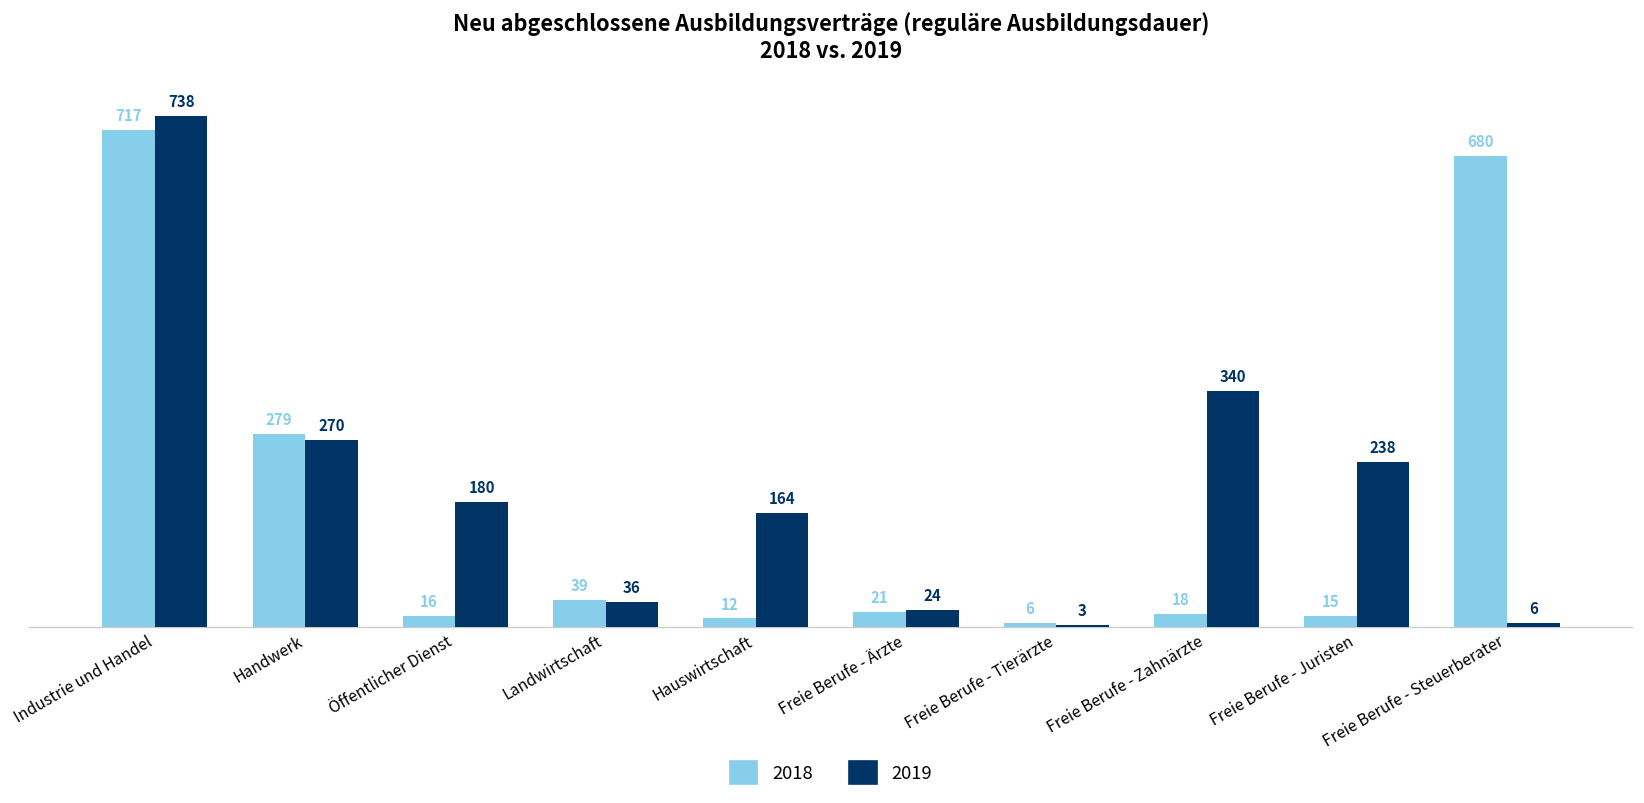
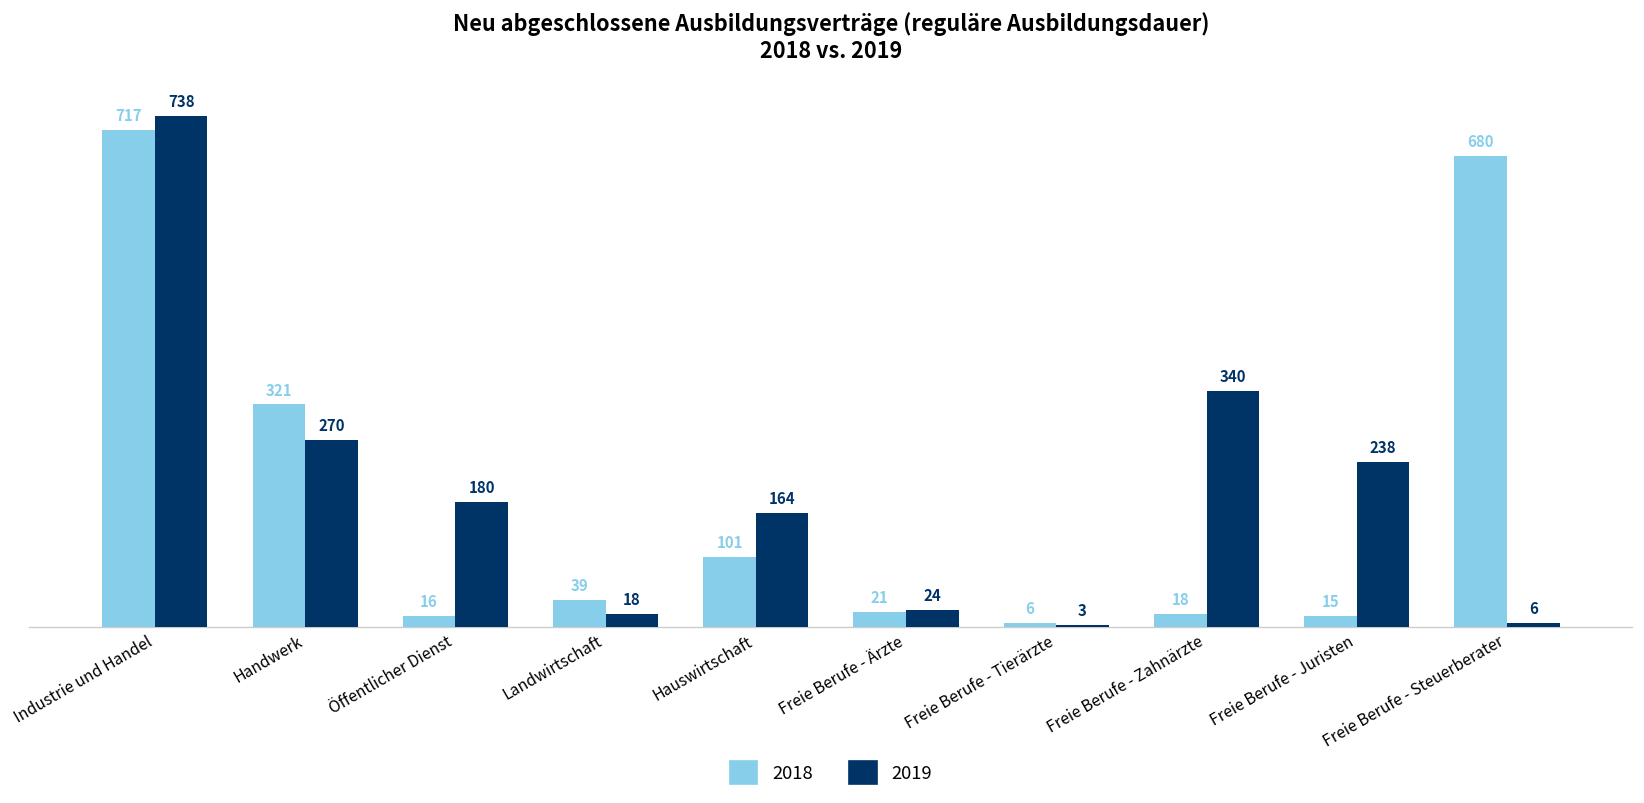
  {
    "2018": {
      "Industrie und Handel": 717,
-     "Handwerk": 279,
+     "Handwerk": 321,
      "Öffentlicher Dienst": 16,
      "Landwirtschaft": 39,
-     "Hauswirtschaft": 12,
+     "Hauswirtschaft": 101,
      "Freie Berufe - Ärzte": 21,
      "Freie Berufe - Tierärzte": 6,
      "Freie Berufe - Zahnärzte": 18,
      "Freie Berufe - Juristen": 15,
      "Freie Berufe - Steuerberater": 680
    },
    "2019": {
      "Industrie und Handel": 738,
      "Handwerk": 270,
      "Öffentlicher Dienst": 180,
-     "Landwirtschaft": 36,
+     "Landwirtschaft": 18,
      "Hauswirtschaft": 164,
      "Freie Berufe - Ärzte": 24,
      "Freie Berufe - Tierärzte": 3,
      "Freie Berufe - Zahnärzte": 340,
      "Freie Berufe - Juristen": 238,
      "Freie Berufe - Steuerberater": 6
    }
  }
